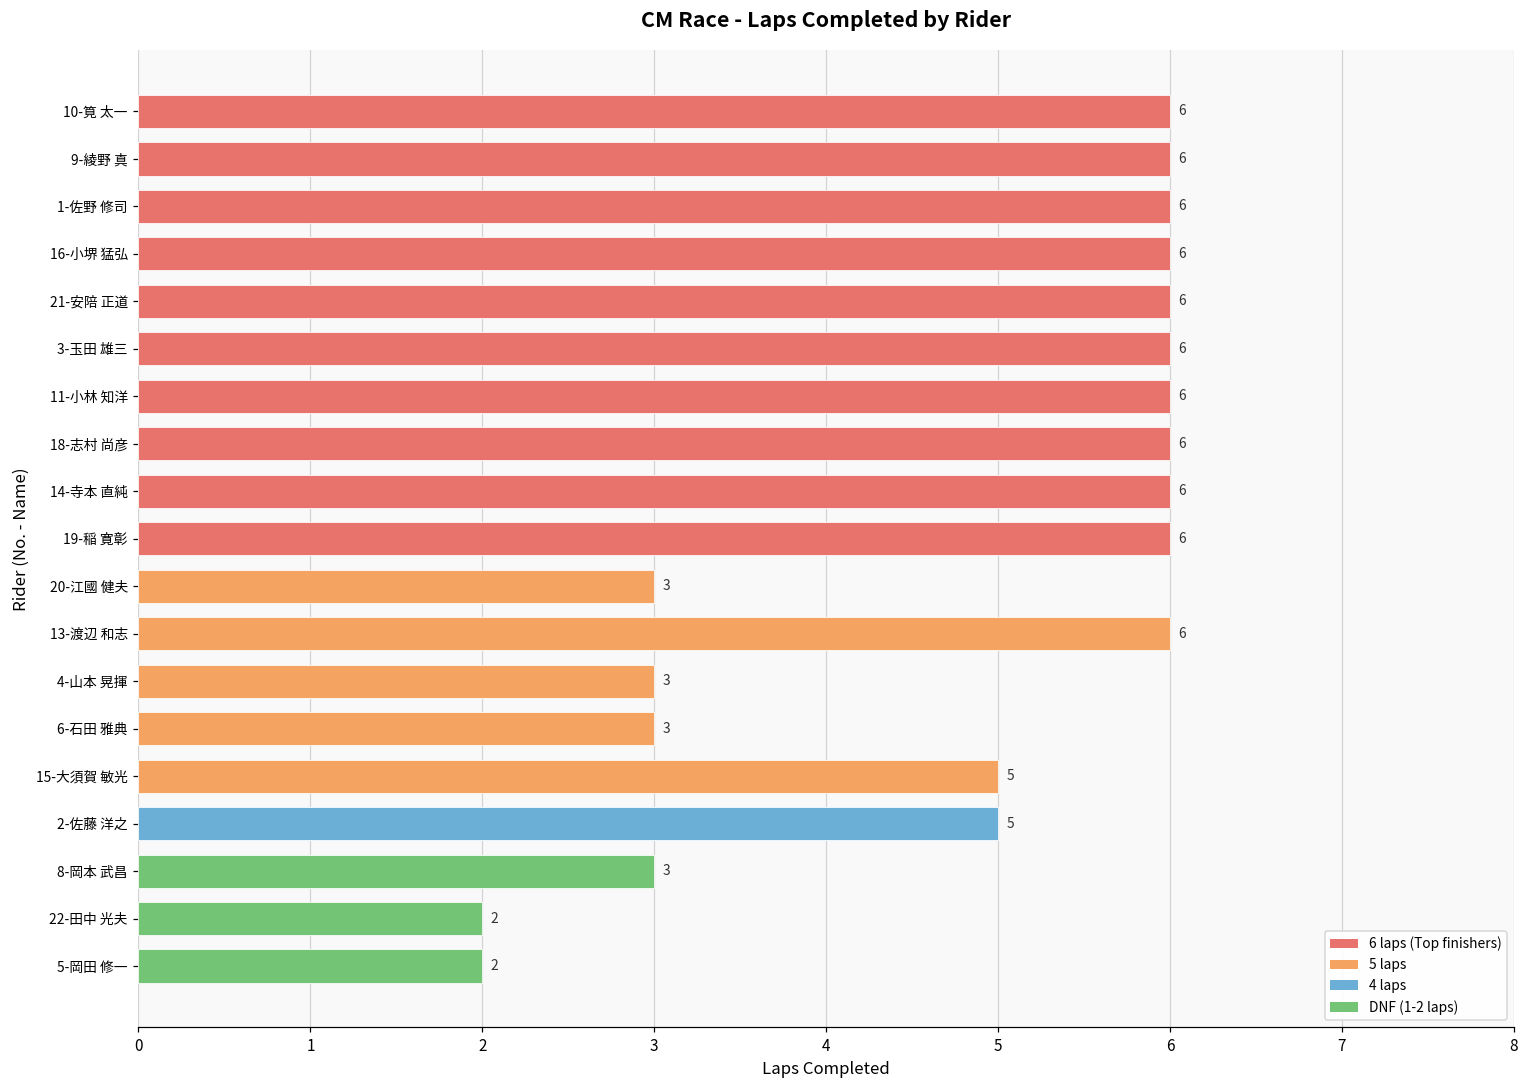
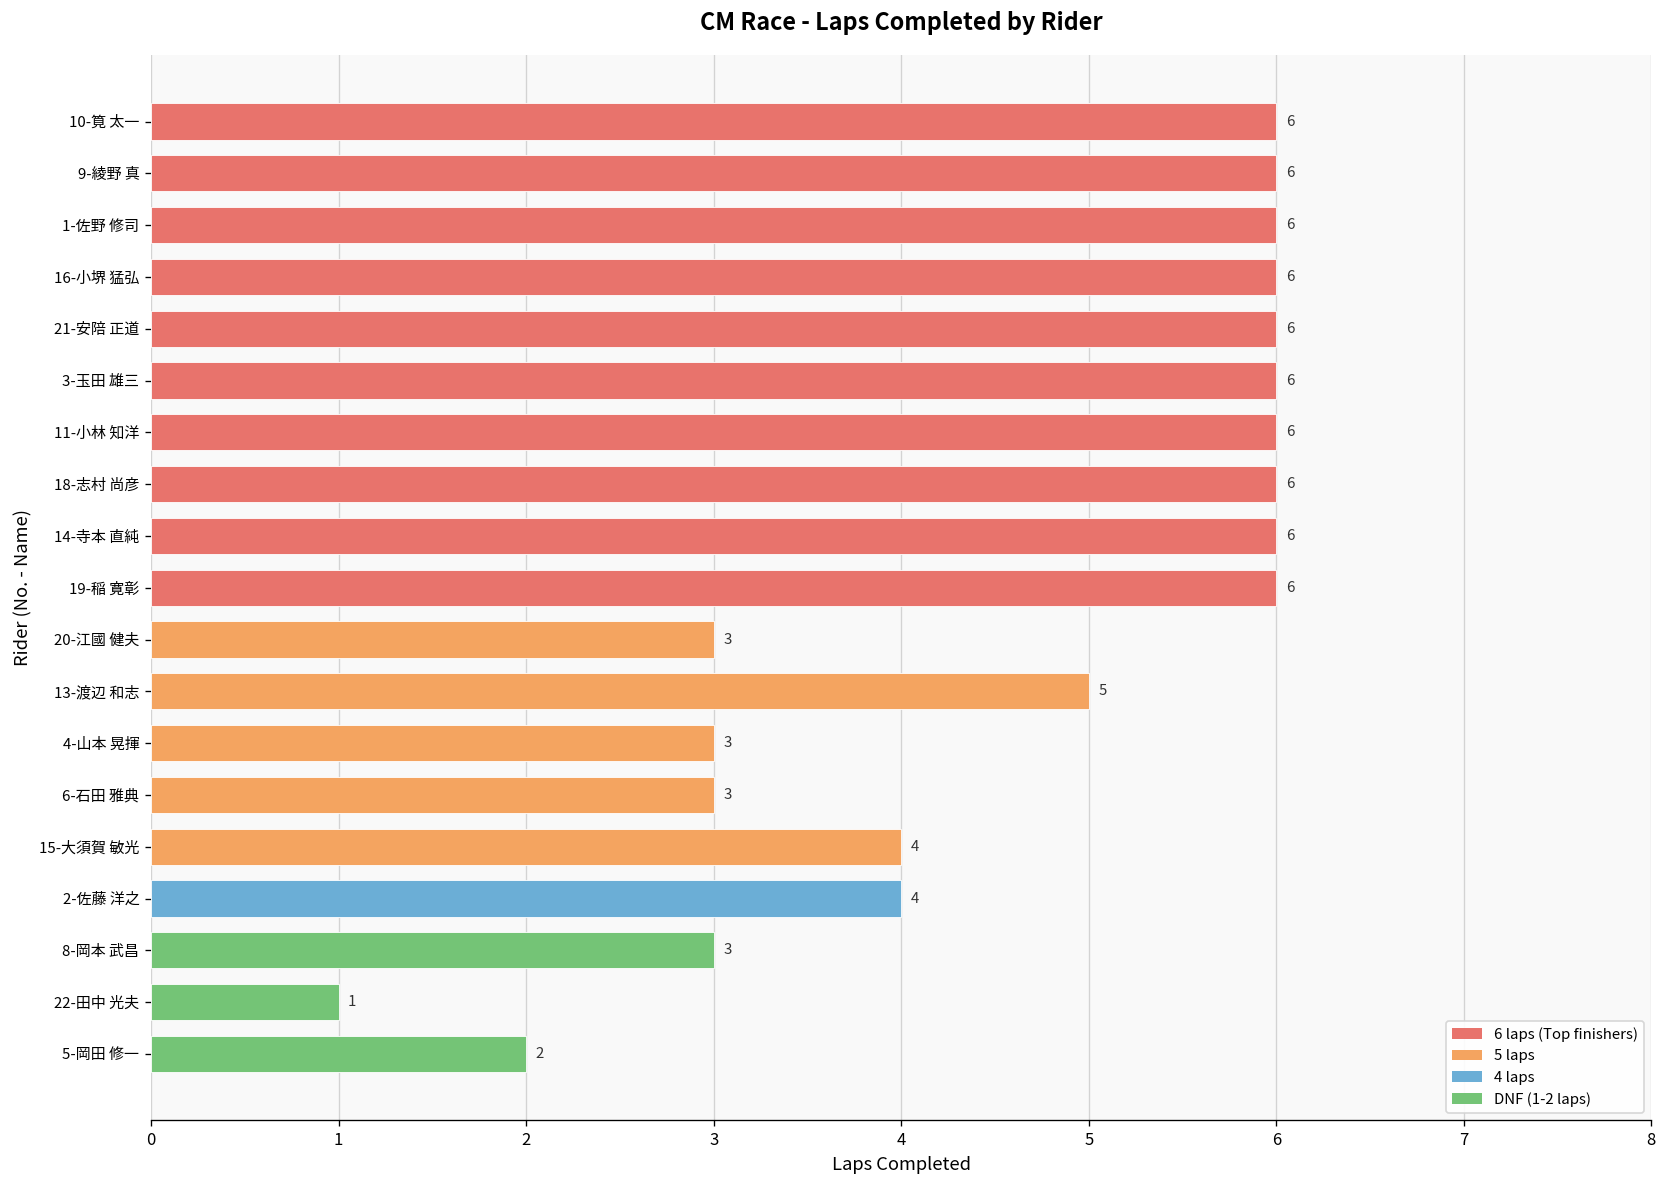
  {
    "10-筧 太一": 6,
    "9-綾野 真": 6,
    "1-佐野 修司": 6,
    "16-小堺 猛弘": 6,
    "21-安陪 正道": 6,
    "3-玉田 雄三": 6,
    "11-小林 知洋": 6,
    "18-志村 尚彦": 6,
    "14-寺本 直純": 6,
    "19-稲 寛彰": 6,
    "20-江國 健夫": 3,
-   "13-渡辺 和志": 6,
+   "13-渡辺 和志": 5,
    "4-山本 晃揮": 3,
    "6-石田 雅典": 3,
-   "15-大須賀 敏光": 5,
-   "2-佐藤 洋之": 5,
+   "15-大須賀 敏光": 4,
+   "2-佐藤 洋之": 4,
    "8-岡本 武昌": 3,
-   "22-田中 光夫": 2,
+   "22-田中 光夫": 1,
    "5-岡田 修一": 2
  }
